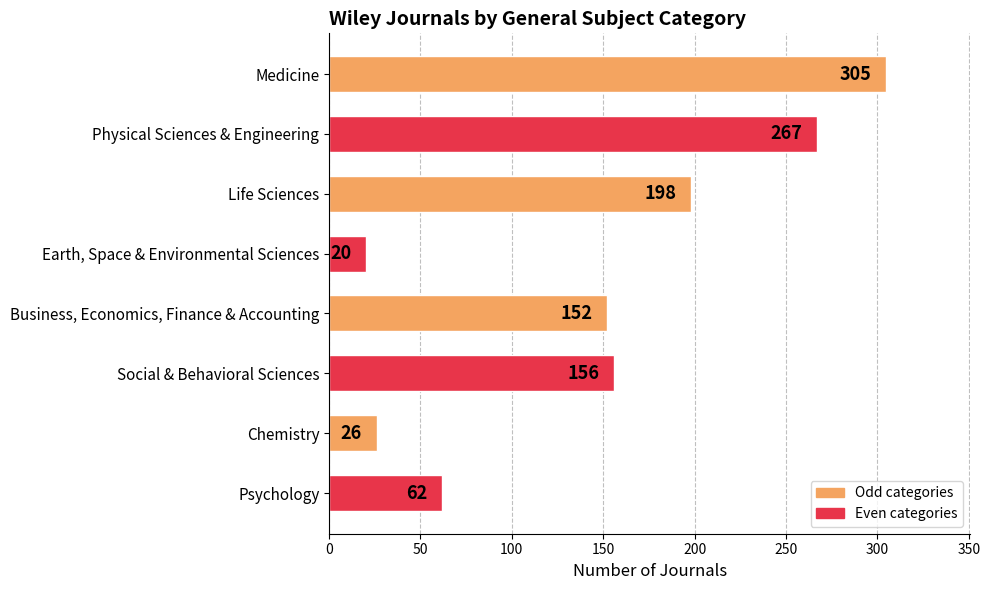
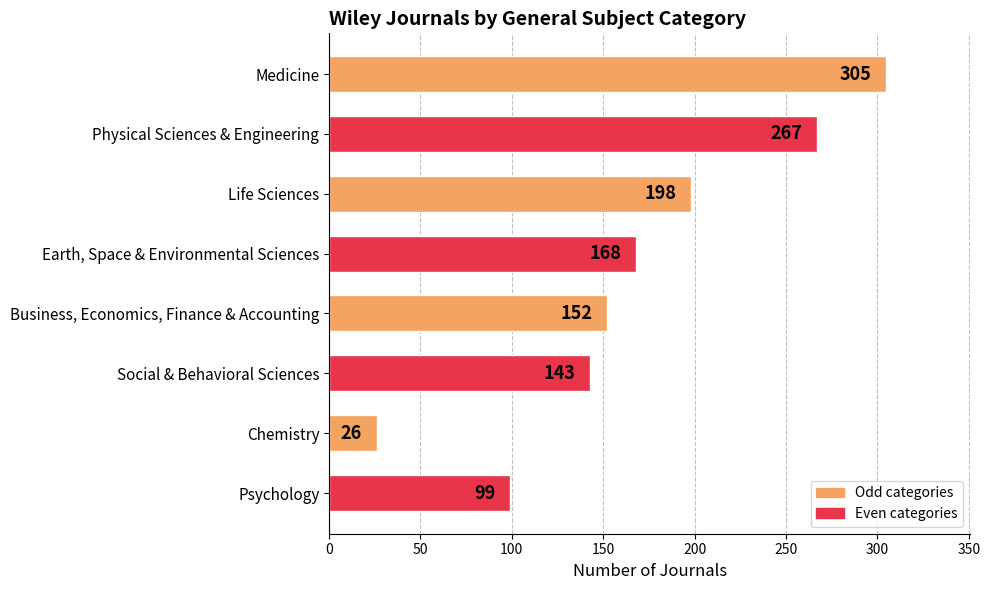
  {
    "Medicine": 305,
    "Physical Sciences & Engineering": 267,
    "Life Sciences": 198,
-   "Earth, Space & Environmental Sciences": 20,
+   "Earth, Space & Environmental Sciences": 168,
    "Business, Economics, Finance & Accounting": 152,
-   "Social & Behavioral Sciences": 156,
+   "Social & Behavioral Sciences": 143,
    "Chemistry": 26,
-   "Psychology": 62
+   "Psychology": 99
  }
